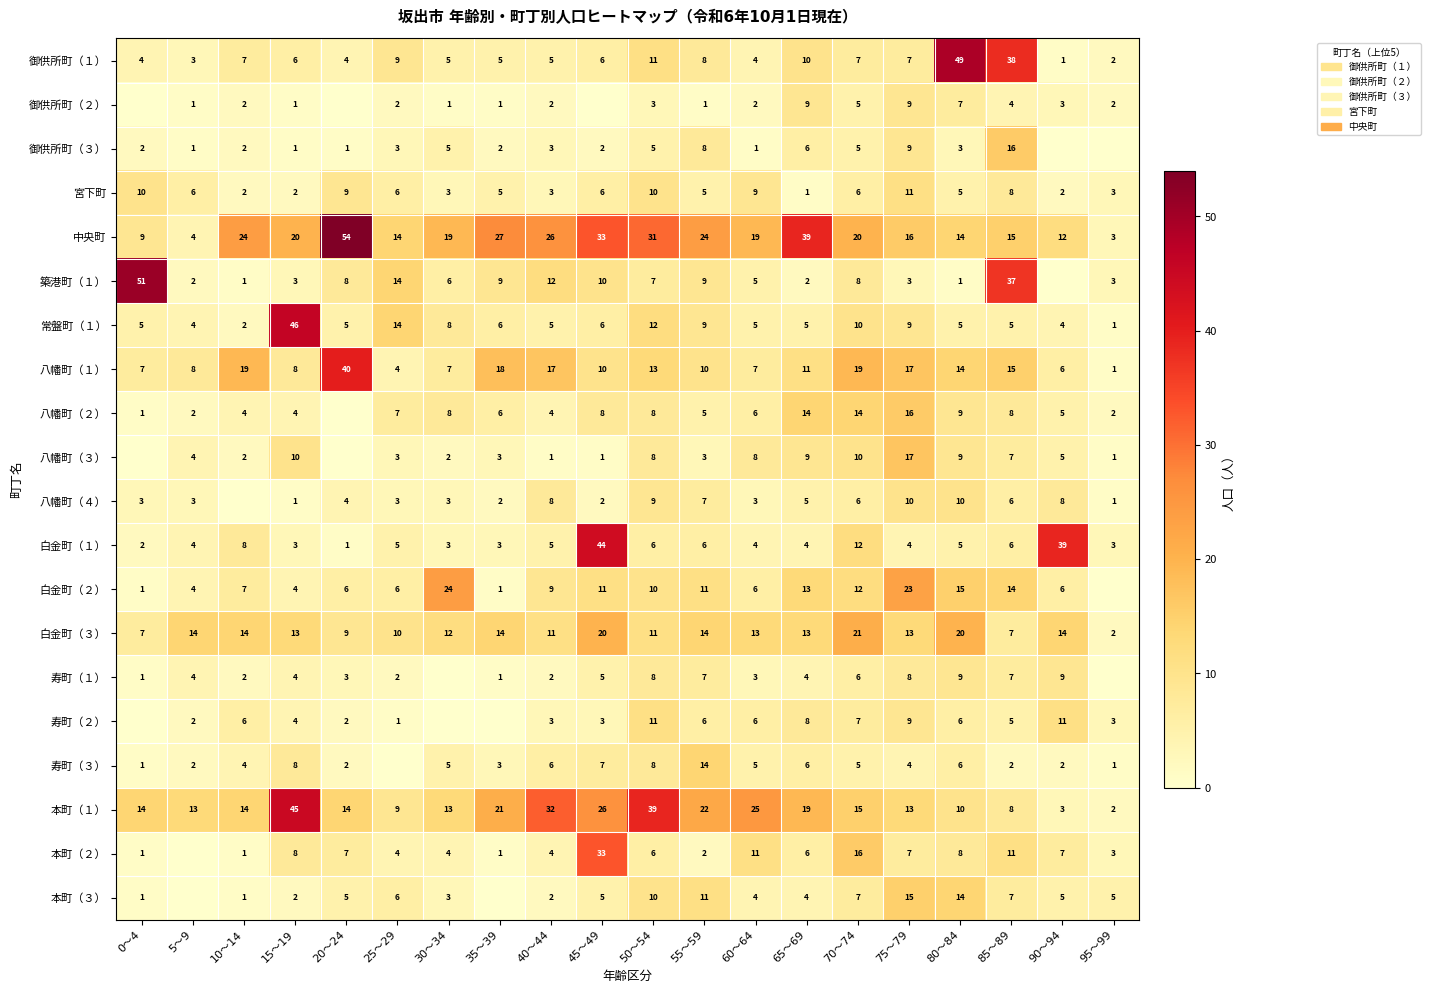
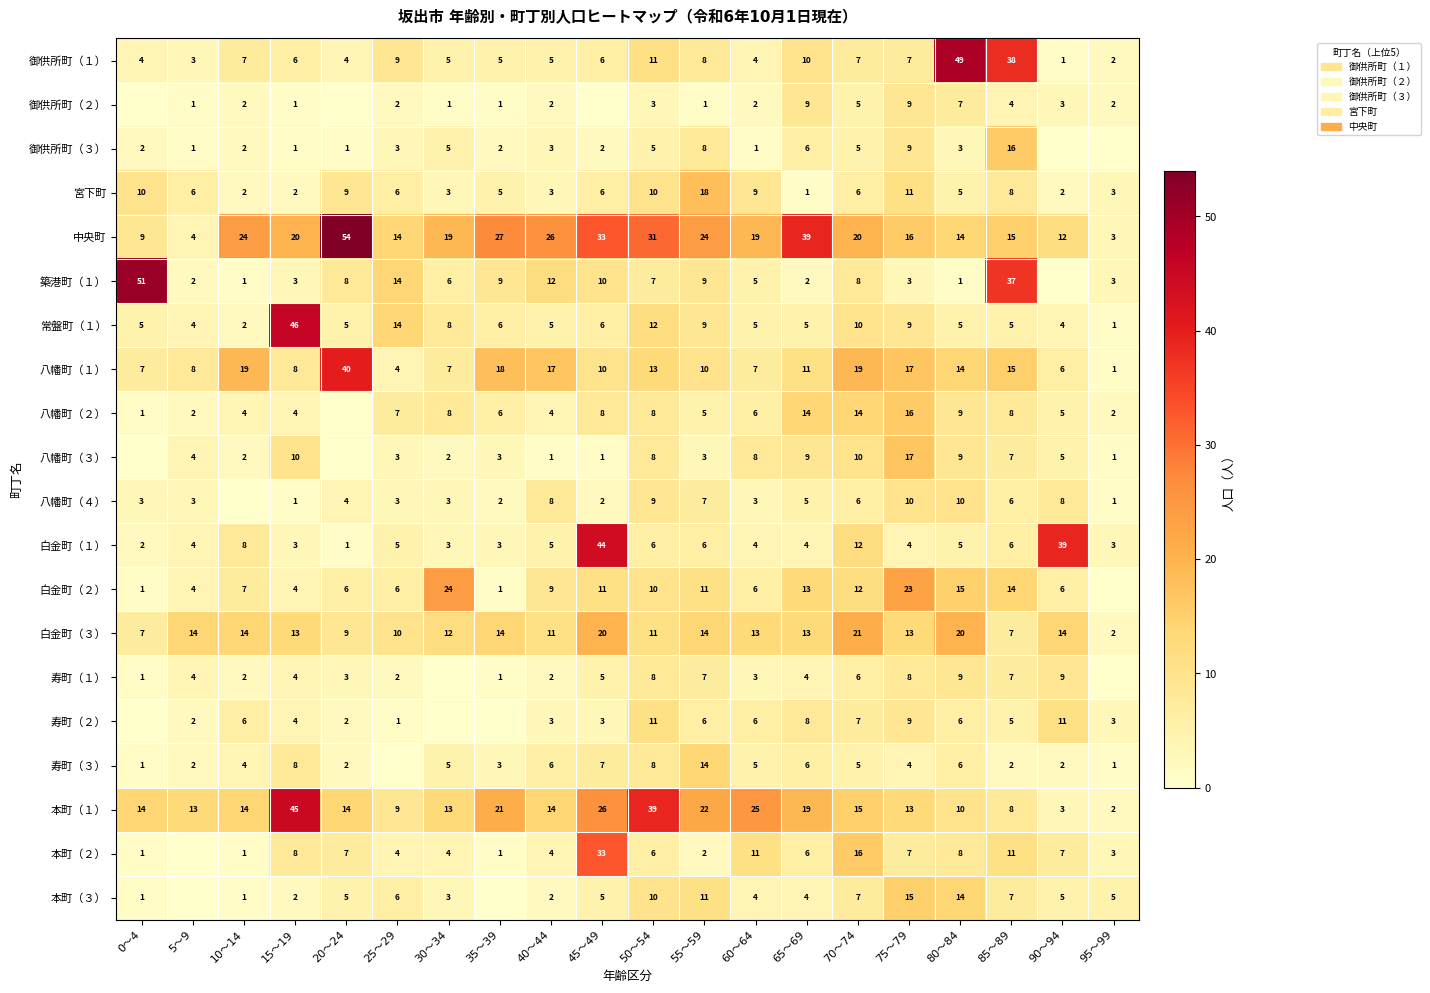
  {
    "宮下町": {
      "0～4": 10,
      "5～9": 6,
      "10～14": 2,
      "15～19": 2,
      "20～24": 9,
      "25～29": 6,
      "30～34": 3,
      "35～39": 5,
      "40～44": 3,
      "45～49": 6,
      "50～54": 10,
-     "55～59": 5,
+     "55～59": 18,
      "60～64": 9,
      "65～69": 1,
      "70～74": 6,
      "75～79": 11,
      "80～84": 5,
      "85～89": 8,
      "90～94": 2,
      "95～99": 3
    },
    "本町（１）": {
      "0～4": 14,
      "5～9": 13,
      "10～14": 14,
      "15～19": 45,
      "20～24": 14,
      "25～29": 9,
      "30～34": 13,
      "35～39": 21,
-     "40～44": 32,
+     "40～44": 14,
      "45～49": 26,
      "50～54": 39,
      "55～59": 22,
      "60～64": 25,
      "65～69": 19,
      "70～74": 15,
      "75～79": 13,
      "80～84": 10,
      "85～89": 8,
      "90～94": 3,
      "95～99": 2
    }
  }
